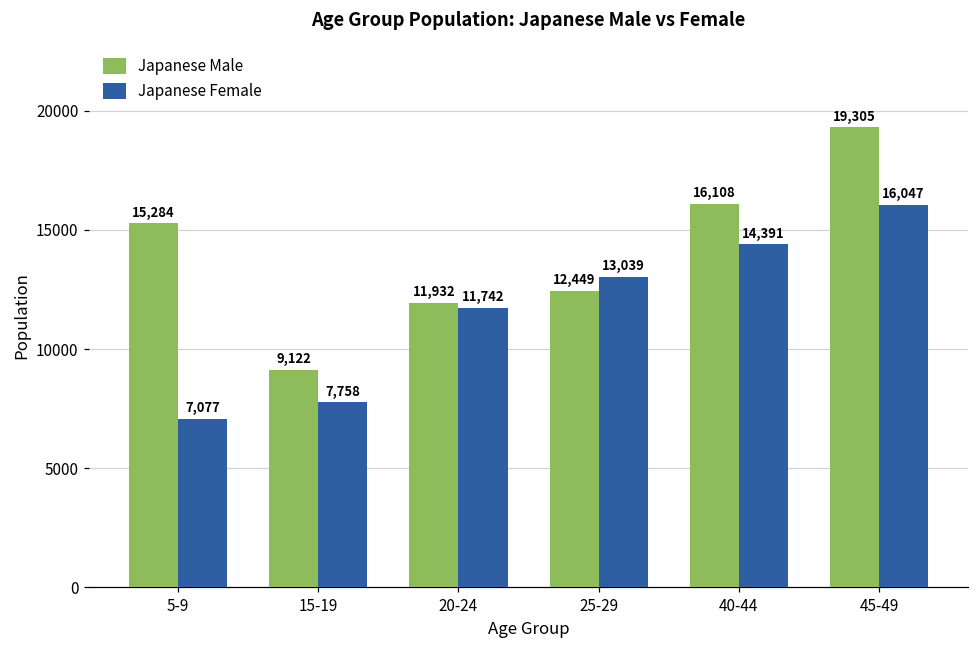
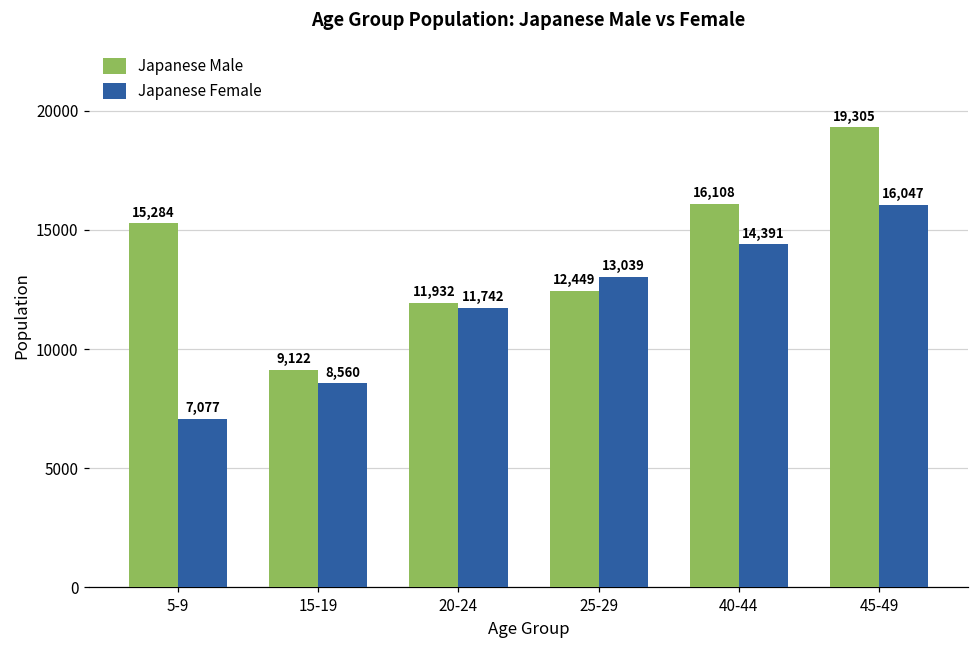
  {
    "Japanese Male": {
      "5-9": "15,284",
      "15-19": "9,122",
      "20-24": "11,932",
      "25-29": "12,449",
      "40-44": "16,108",
      "45-49": "19,305"
    },
    "Japanese Female": {
      "5-9": "7,077",
-     "15-19": "7,758",
+     "15-19": "8,560",
      "20-24": "11,742",
      "25-29": "13,039",
      "40-44": "14,391",
      "45-49": "16,047"
    }
  }
